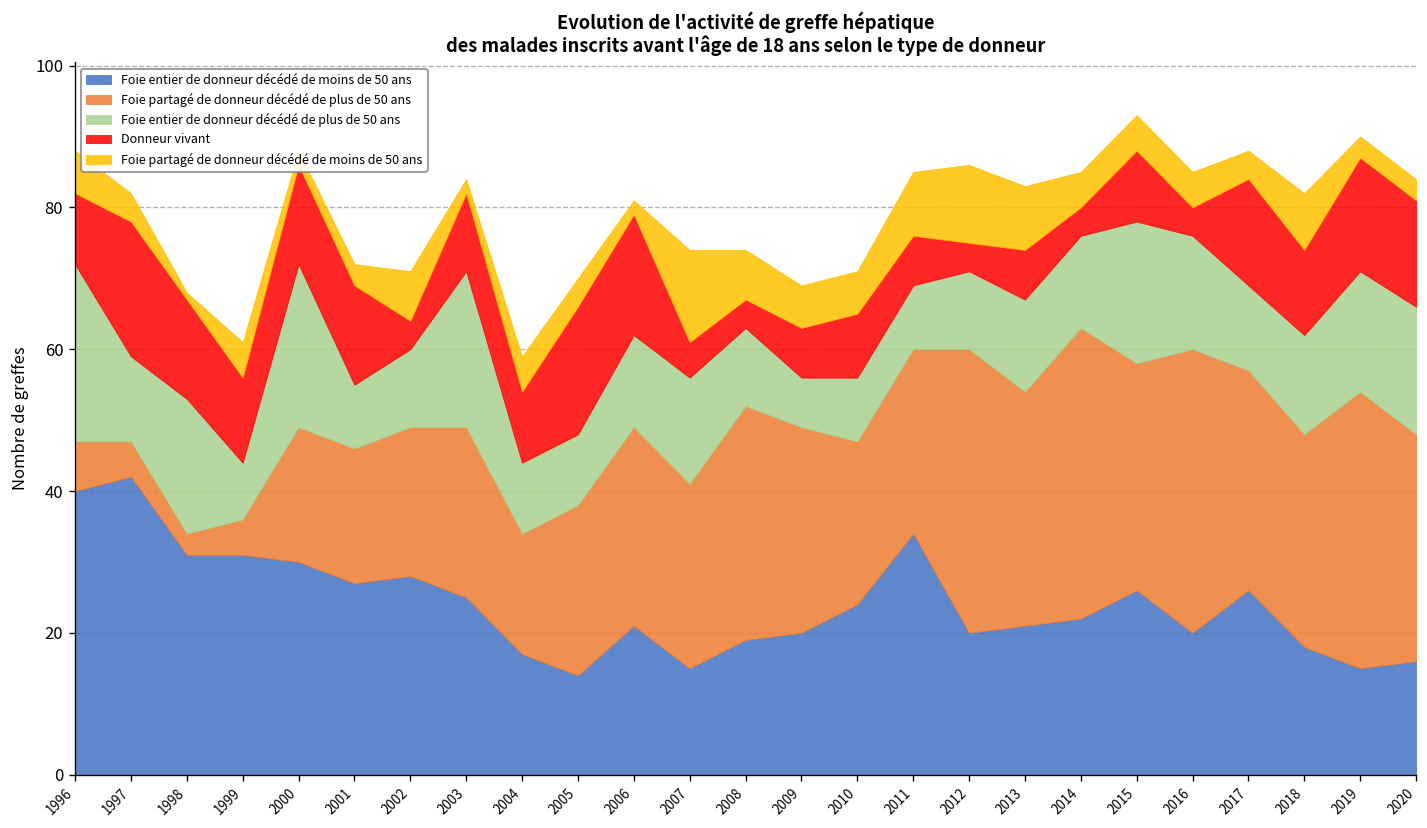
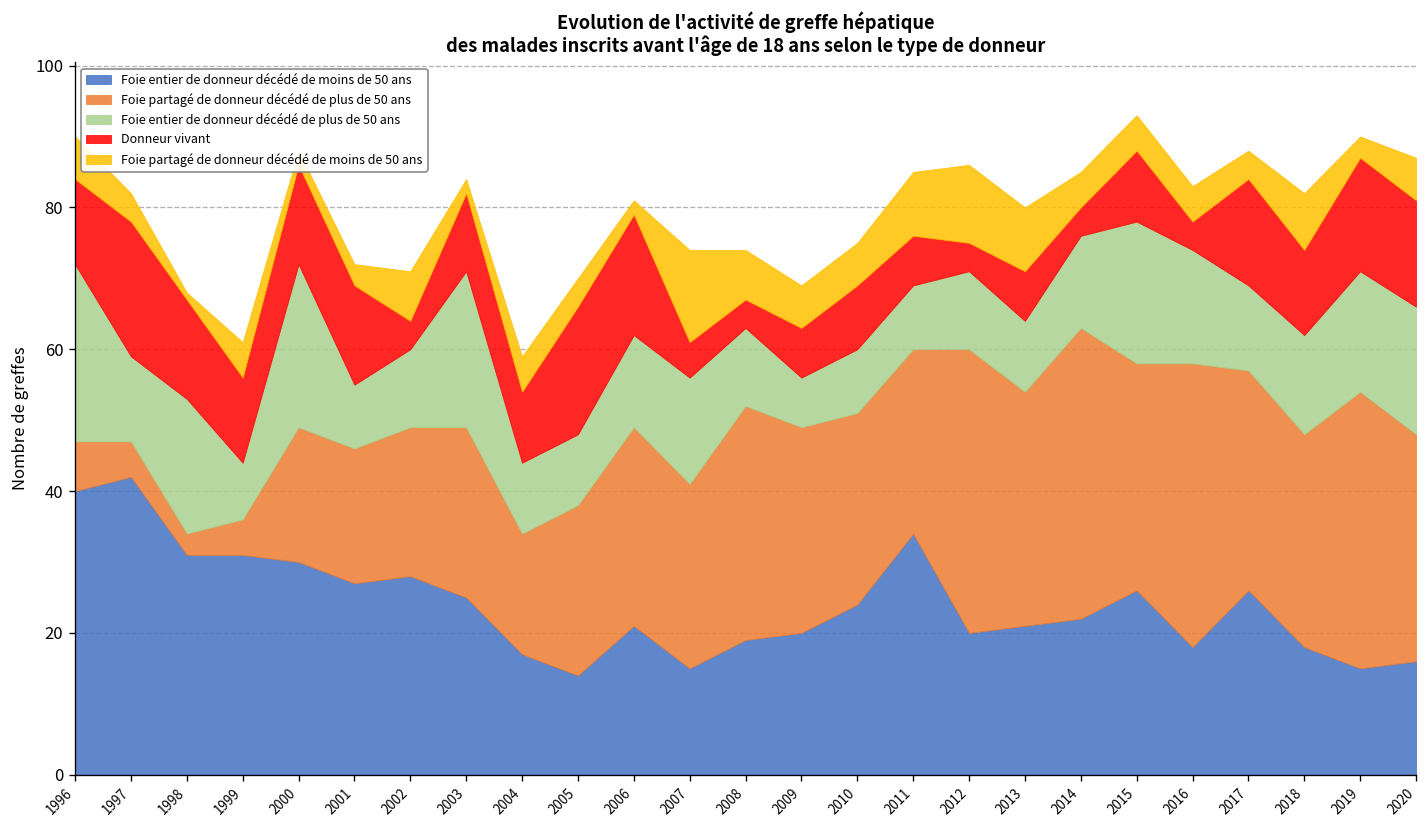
  {
    "Foie entier de donneur décédé de moins de 50 ans": {
      "1996": 40,
      "1997": 42,
      "1998": 31,
      "1999": 31,
      "2000": 30,
      "2001": 27,
      "2002": 28,
      "2003": 25,
      "2004": 17,
      "2005": 14,
      "2006": 21,
      "2007": 15,
      "2008": 19,
      "2009": 20,
      "2010": 24,
      "2011": 34,
      "2012": 20,
      "2013": 21,
      "2014": 22,
      "2015": 26,
-     "2016": 20,
+     "2016": 18,
      "2017": 26,
      "2018": 18,
      "2019": 15,
      "2020": 16
    },
    "Foie partagé de donneur décédé de plus de 50 ans": {
      "1996": 7,
      "1997": 5,
      "1998": 3,
      "1999": 5,
      "2000": 19,
      "2001": 19,
      "2002": 21,
      "2003": 24,
      "2004": 17,
      "2005": 24,
      "2006": 28,
      "2007": 26,
      "2008": 33,
      "2009": 29,
-     "2010": 23,
+     "2010": 27,
      "2011": 26,
      "2012": 40,
      "2013": 33,
      "2014": 41,
      "2015": 32,
      "2016": 40,
      "2017": 31,
      "2018": 30,
      "2019": 39,
      "2020": 32
    },
    "Foie entier de donneur décédé de plus de 50 ans": {
      "1996": 25,
      "1997": 12,
      "1998": 19,
      "1999": 8,
      "2000": 23,
      "2001": 9,
      "2002": 11,
      "2003": 22,
      "2004": 10,
      "2005": 10,
      "2006": 13,
      "2007": 15,
      "2008": 11,
      "2009": 7,
      "2010": 9,
      "2011": 9,
      "2012": 11,
-     "2013": 13,
+     "2013": 10,
      "2014": 13,
      "2015": 20,
      "2016": 16,
      "2017": 12,
      "2018": 14,
      "2019": 17,
      "2020": 18
    },
    "Donneur vivant": {
-     "1996": 10,
+     "1996": 12,
      "1997": 19,
      "1998": 14,
      "1999": 12,
      "2001": 14,
      "2002": 4,
      "2003": 11,
      "2004": 10,
      "2005": 18,
      "2006": 17,
      "2007": 5,
      "2008": 4,
      "2009": 7,
      "2010": 9,
      "2011": 7,
      "2012": 4,
      "2013": 7,
      "2014": 4,
      "2015": 10,
      "2016": 4,
      "2017": 15,
      "2018": 12,
      "2019": 16,
      "2020": 15
    },
    "Foie partagé de donneur décédé de moins de 50 ans": {
      "1996": 6,
      "1997": 4,
      "1998": 1,
      "1999": 5,
      "2001": 3,
      "2002": 7,
      "2003": 2,
      "2004": 5,
      "2005": 4,
      "2006": 2,
      "2007": 13,
      "2008": 7,
      "2009": 6,
      "2010": 6,
      "2011": 9,
      "2012": 11,
      "2013": 9,
      "2014": 5,
      "2015": 5,
      "2016": 5,
      "2017": 4,
      "2018": 8,
      "2019": 3,
-     "2020": 3
+     "2020": 6
    }
  }
